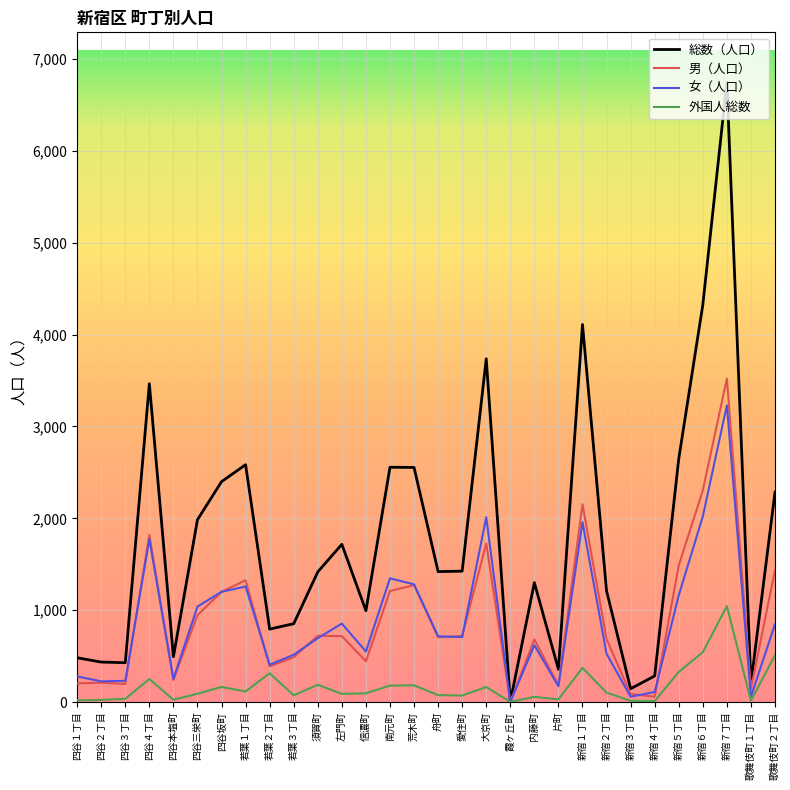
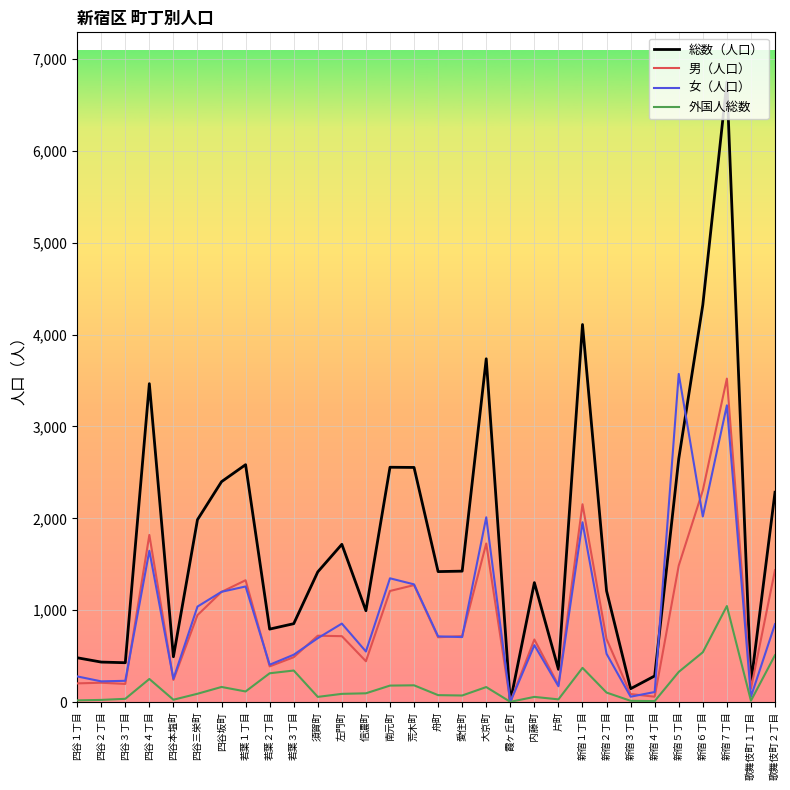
  {
    "総数（人口）": {
      "四谷１丁目": "500",
      "四谷２丁目": "400",
      "四谷３丁目": "400",
      "四谷４丁目": "3,500",
      "四谷本塩町": "500",
      "四谷三栄町": "2,000",
      "四谷坂町": "2,400",
      "若葉１丁目": "2,600",
      "若葉２丁目": "800",
      "若葉３丁目": "900",
      "須賀町": "1,400",
      "左門町": "1,700",
      "信濃町": "1,000",
      "南元町": "2,600",
      "荒木町": "2,600",
      "舟町": "1,400",
      "愛住町": "1,400",
      "大京町": "3,700",
      "内藤町": "1,300",
      "片町": "400",
      "新宿１丁目": "4,100",
      "新宿２丁目": "1,200",
      "新宿３丁目": "100",
      "新宿４丁目": "300",
      "新宿５丁目": "2,600",
      "新宿６丁目": "4,300",
      "歌舞伎町１丁目": "200",
      "歌舞伎町２丁目": "2,300"
    },
    "男（人口）": {
      "四谷１丁目": "200",
      "四谷３丁目": "200",
      "四谷４丁目": "1,800",
      "四谷三栄町": "900",
      "若葉１丁目": "1,300",
      "左門町": "700",
      "信濃町": "400",
      "南元町": "1,200",
      "大京町": "1,700",
      "内藤町": "700",
      "新宿１丁目": "2,200",
      "新宿２丁目": "700",
      "新宿３丁目": "100",
      "新宿４丁目": "100",
      "新宿５丁目": "1,500",
      "新宿６丁目": "2,300",
      "新宿７丁目": "3,500",
      "歌舞伎町１丁目": "100",
      "歌舞伎町２丁目": "1,400"
    },
    "女（人口）": {
      "四谷１丁目": "300",
      "四谷３丁目": "200",
-     "四谷４丁目": "1,800",
+     "四谷４丁目": "1,600",
      "四谷三栄町": "1,000",
      "若葉１丁目": "1,300",
      "左門町": "900",
      "信濃町": "600",
      "南元町": "1,300",
      "大京町": "2,000",
      "内藤町": "600",
      "新宿１丁目": "2,000",
      "新宿２丁目": "500",
      "新宿３丁目": "100",
      "新宿４丁目": "100",
-     "新宿５丁目": "1,200",
+     "新宿５丁目": "3,600",
      "新宿６丁目": "2,000",
      "新宿７丁目": "3,200",
      "歌舞伎町１丁目": "100",
      "歌舞伎町２丁目": "800"
    },
    "外国人総数": {
      "四谷１丁目": "0",
      "四谷２丁目": "0",
      "四谷３丁目": "0",
      "四谷４丁目": "300",
      "四谷本塩町": "0",
      "四谷三栄町": "100",
      "四谷坂町": "200",
      "若葉１丁目": "100",
      "若葉２丁目": "300",
-     "若葉３丁目": "100",
-     "須賀町": "200",
+     "若葉３丁目": "300",
+     "須賀町": "100",
      "左門町": "100",
      "信濃町": "100",
      "南元町": "200",
      "荒木町": "200",
      "舟町": "100",
      "愛住町": "100",
      "大京町": "200",
      "内藤町": "100",
      "片町": "0",
      "新宿１丁目": "400",
      "新宿２丁目": "100",
      "新宿３丁目": "0",
      "新宿４丁目": "0",
      "新宿５丁目": "300",
      "新宿６丁目": "500",
      "新宿７丁目": "1,000",
      "歌舞伎町１丁目": "0",
      "歌舞伎町２丁目": "500"
    }
  }
